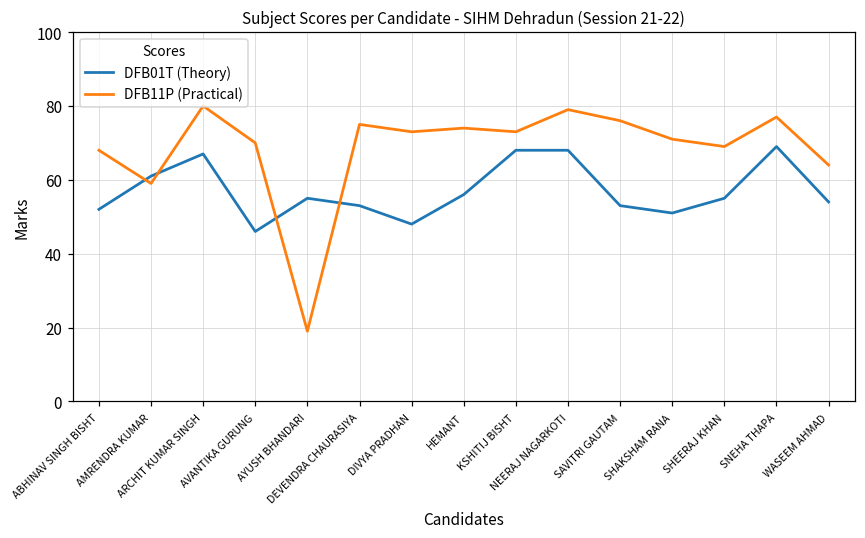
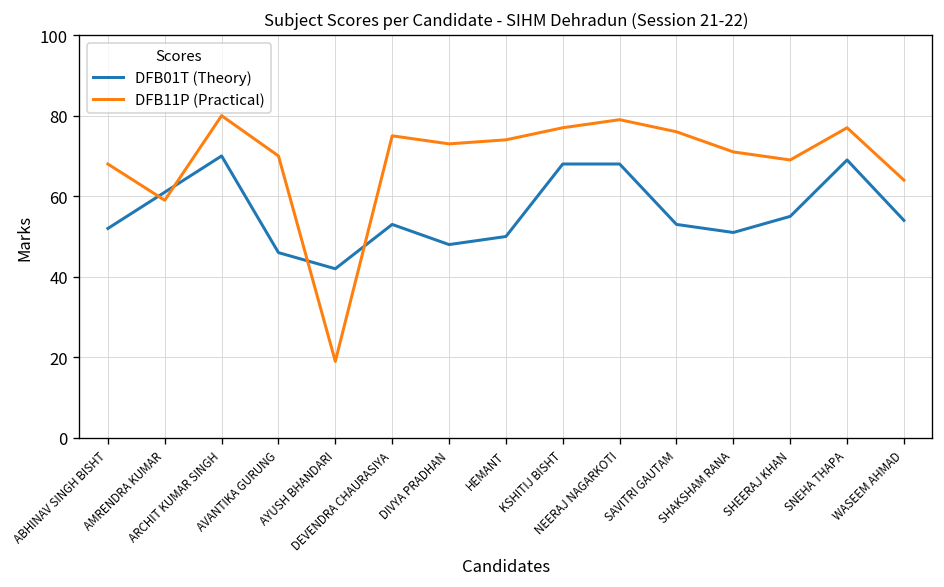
  {
    "DFB01T (Theory)": {
      "ABHINAV SINGH BISHT": 52,
      "AMRENDRA KUMAR": 61,
-     "ARCHIT KUMAR SINGH": 67,
+     "ARCHIT KUMAR SINGH": 70,
      "AVANTIKA GURUNG": 46,
-     "AYUSH BHANDARI": 55,
+     "AYUSH BHANDARI": 42,
      "DEVENDRA CHAURASIYA": 53,
      "DIVYA PRADHAN": 48,
-     "HEMANT": 56,
+     "HEMANT": 50,
      "KSHITIJ BISHT": 68,
      "NEERAJ NAGARKOTI": 68,
      "SAVITRI GAUTAM": 53,
      "SHAKSHAM RANA": 51,
      "SHEERAJ KHAN": 55,
      "SNEHA THAPA": 69,
      "WASEEM AHMAD": 54
    },
    "DFB11P (Practical)": {
      "ABHINAV SINGH BISHT": 68,
      "AMRENDRA KUMAR": 59,
      "AVANTIKA GURUNG": 70,
      "AYUSH BHANDARI": 19,
      "DEVENDRA CHAURASIYA": 75,
      "DIVYA PRADHAN": 73,
      "HEMANT": 74,
-     "KSHITIJ BISHT": 73,
+     "KSHITIJ BISHT": 77,
      "NEERAJ NAGARKOTI": 79,
      "SAVITRI GAUTAM": 76,
      "SHAKSHAM RANA": 71,
      "SHEERAJ KHAN": 69,
      "SNEHA THAPA": 77,
      "WASEEM AHMAD": 64
    }
  }
